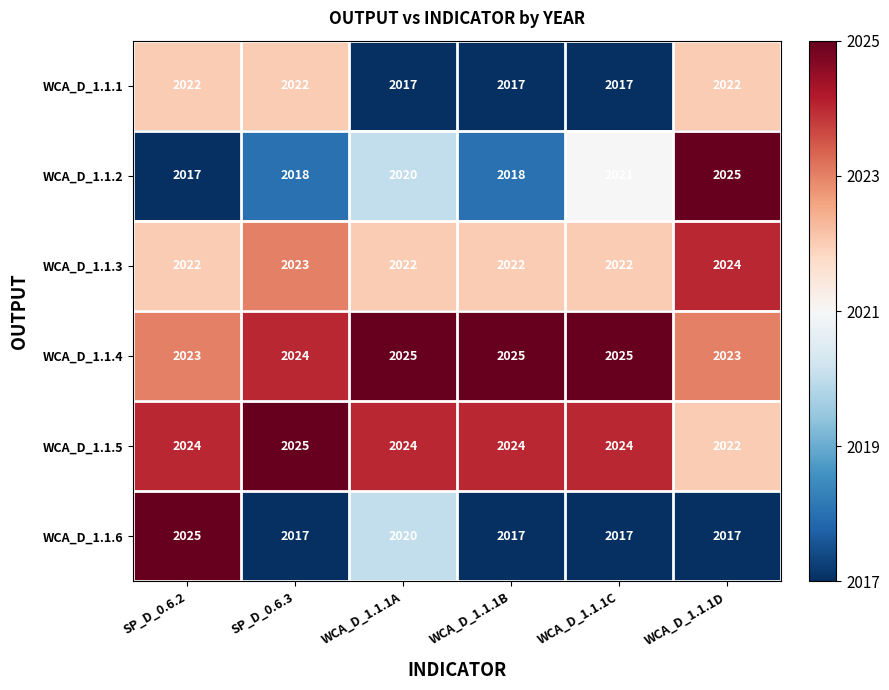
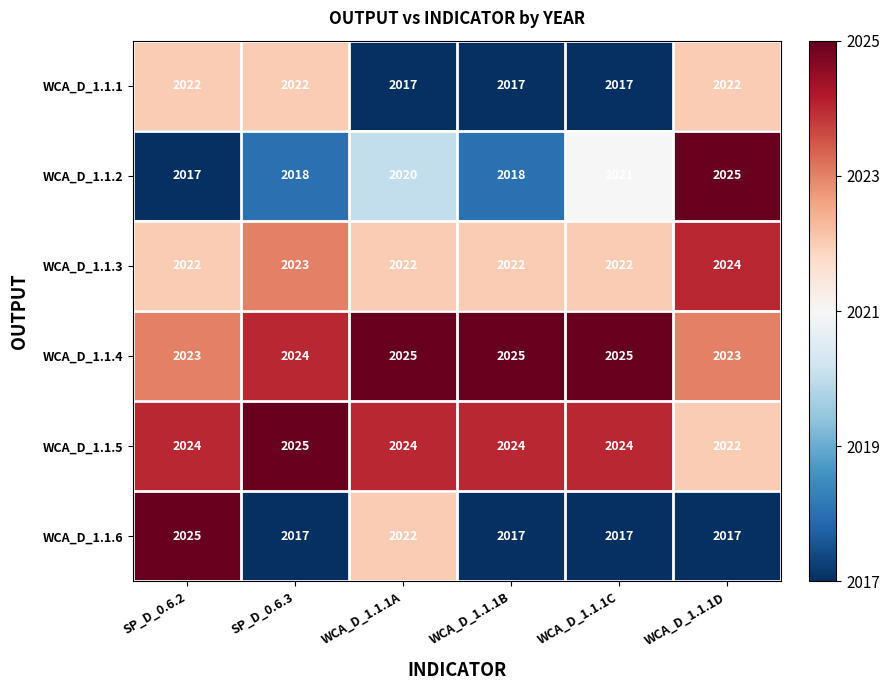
  {
    "WCA_D_1.1.1": {
      "SP_D_0.6.2": 2022,
      "SP_D_0.6.3": 2022,
      "WCA_D_1.1.1A": 2017,
      "WCA_D_1.1.1B": 2017,
      "WCA_D_1.1.1C": 2017,
      "WCA_D_1.1.1D": 2022
    },
    "WCA_D_1.1.2": {
      "SP_D_0.6.2": 2017,
      "SP_D_0.6.3": 2018,
      "WCA_D_1.1.1A": 2020,
      "WCA_D_1.1.1B": 2018,
      "WCA_D_1.1.1D": 2025
    },
    "WCA_D_1.1.3": {
      "SP_D_0.6.2": 2022,
      "SP_D_0.6.3": 2023,
      "WCA_D_1.1.1A": 2022,
      "WCA_D_1.1.1B": 2022,
      "WCA_D_1.1.1C": 2022,
      "WCA_D_1.1.1D": 2024
    },
    "WCA_D_1.1.4": {
      "SP_D_0.6.2": 2023,
      "SP_D_0.6.3": 2024,
      "WCA_D_1.1.1A": 2025,
      "WCA_D_1.1.1B": 2025,
      "WCA_D_1.1.1C": 2025,
      "WCA_D_1.1.1D": 2023
    },
    "WCA_D_1.1.5": {
      "SP_D_0.6.2": 2024,
      "SP_D_0.6.3": 2025,
      "WCA_D_1.1.1A": 2024,
      "WCA_D_1.1.1B": 2024,
      "WCA_D_1.1.1C": 2024,
      "WCA_D_1.1.1D": 2022
    },
    "WCA_D_1.1.6": {
      "SP_D_0.6.2": 2025,
      "SP_D_0.6.3": 2017,
-     "WCA_D_1.1.1A": 2020,
+     "WCA_D_1.1.1A": 2022,
      "WCA_D_1.1.1B": 2017,
      "WCA_D_1.1.1C": 2017,
      "WCA_D_1.1.1D": 2017
    }
  }
